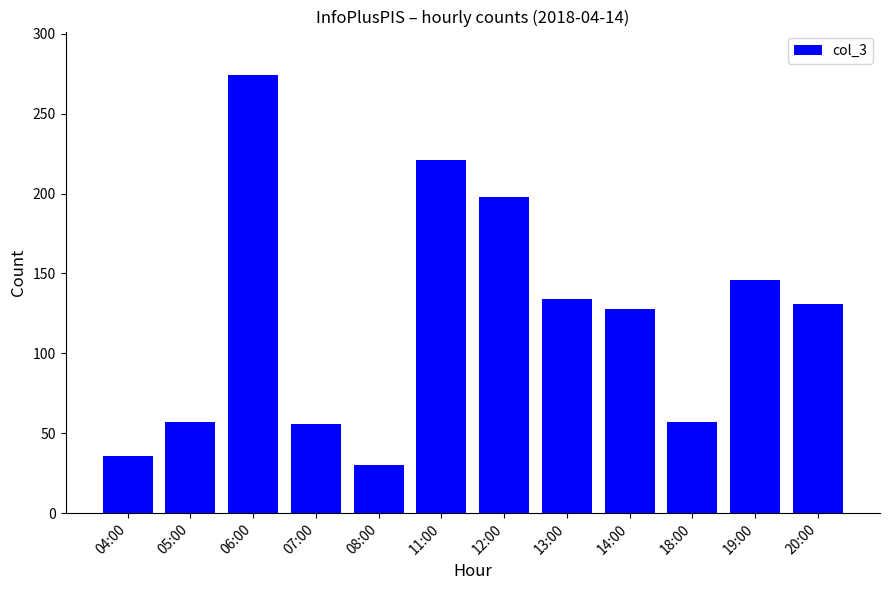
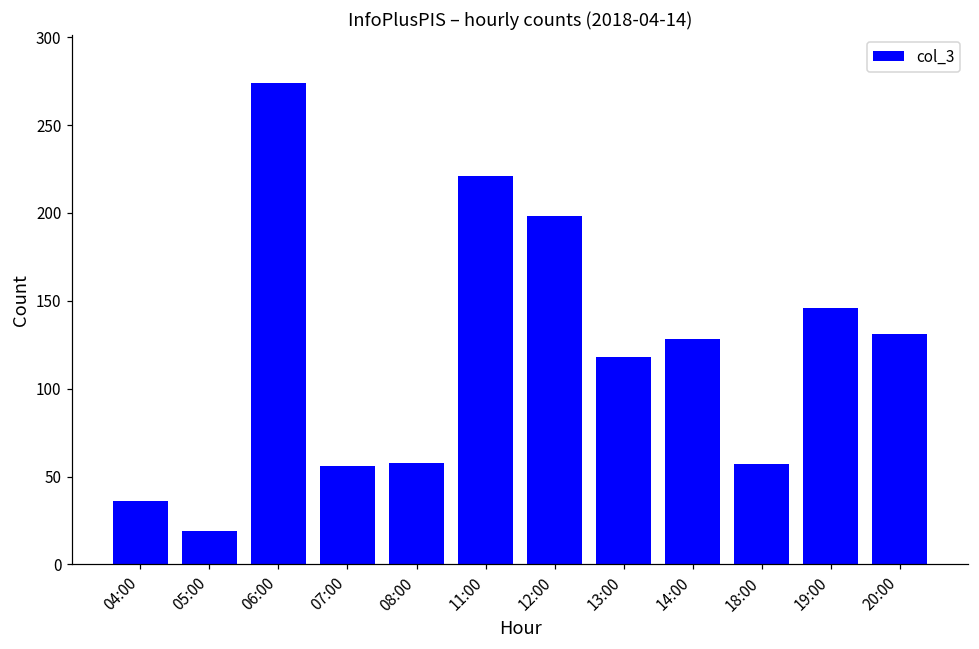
  {
    "04:00": 36,
-   "05:00": 57,
+   "05:00": 19,
    "06:00": 274,
    "07:00": 56,
-   "08:00": 30,
+   "08:00": 58,
    "11:00": 221,
    "12:00": 198,
-   "13:00": 134,
+   "13:00": 118,
    "14:00": 128,
    "18:00": 57,
    "19:00": 146,
    "20:00": 131
  }
